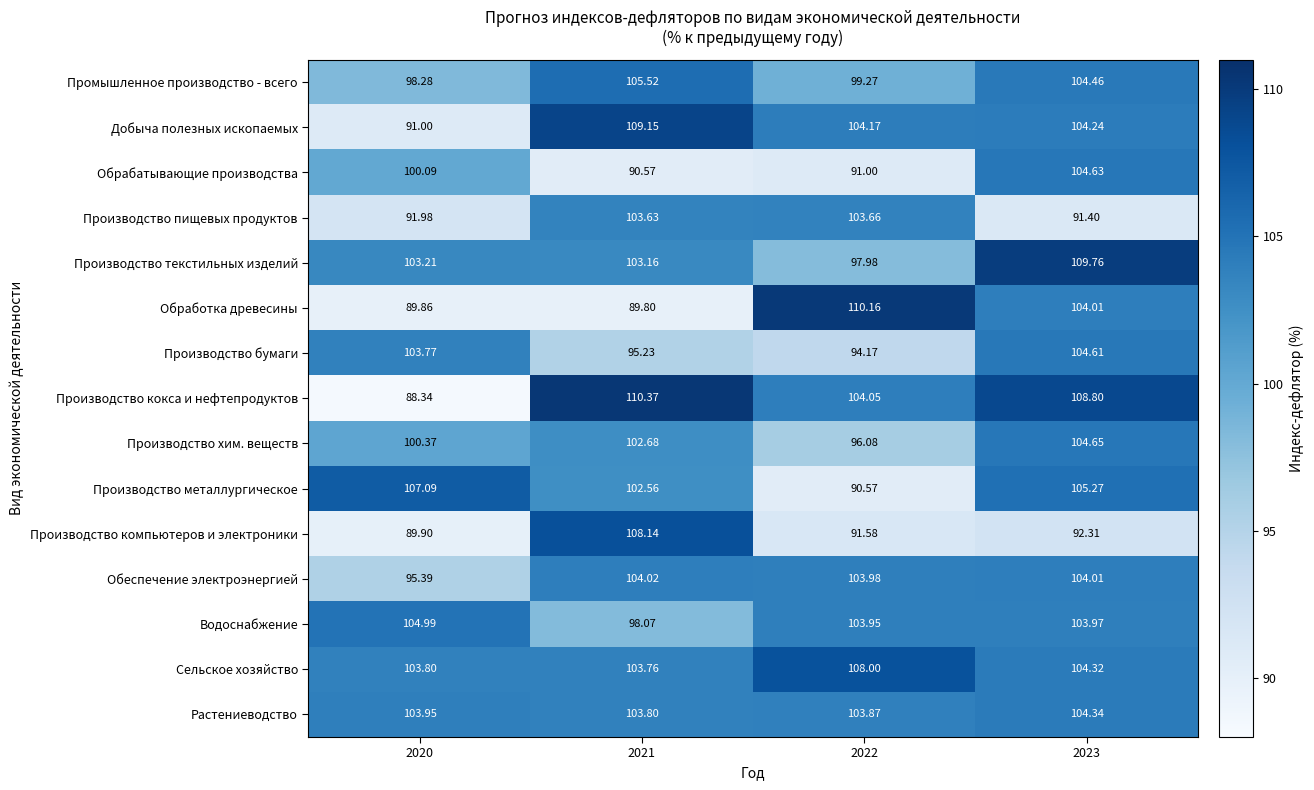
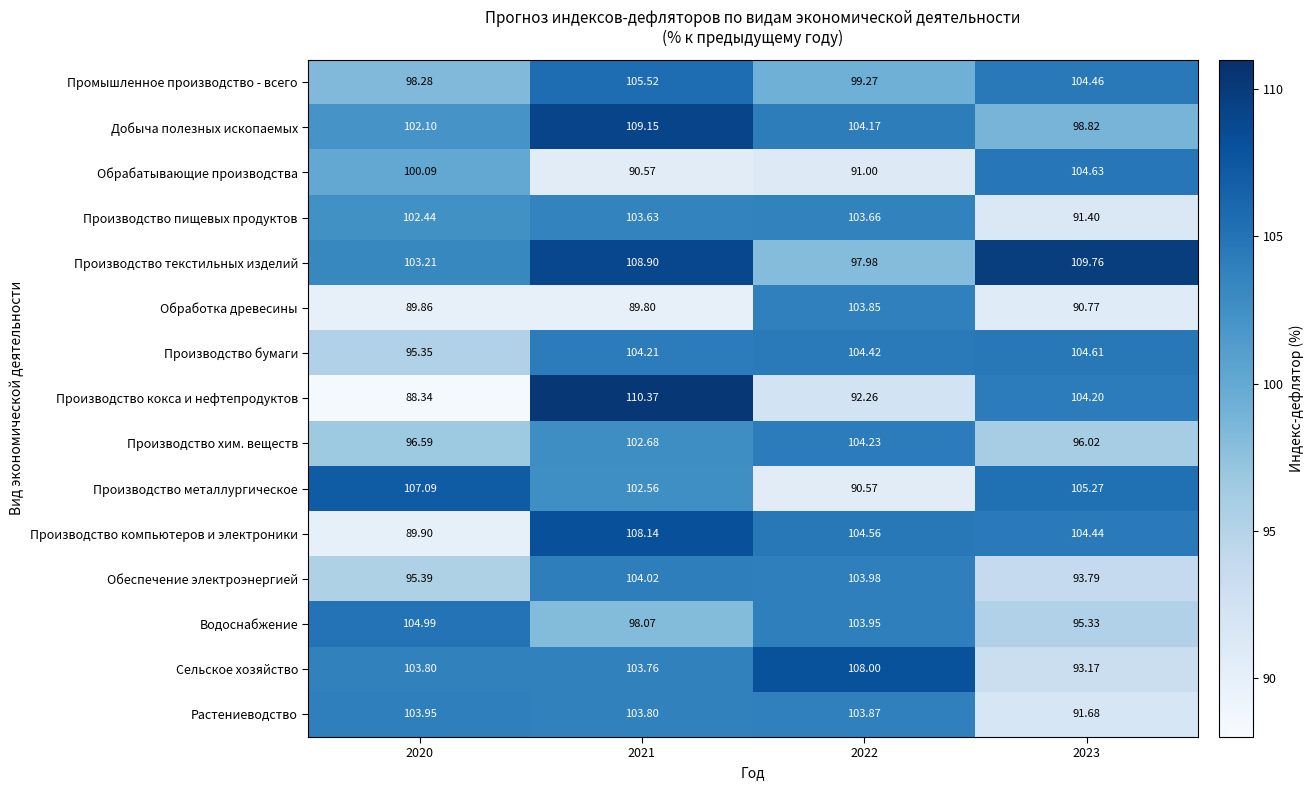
  {
    "Промышленное производство - всего": {
      "2020": 98.28,
      "2021": 105.52,
      "2022": 99.27,
      "2023": 104.46
    },
    "Добыча полезных ископаемых": {
-     "2020": 91.00,
+     "2020": 102.10,
      "2021": 109.15,
      "2022": 104.17,
-     "2023": 104.24
+     "2023": 98.82
    },
    "Обрабатывающие производства": {
      "2020": 100.09,
      "2021": 90.57,
      "2022": 91.00,
      "2023": 104.63
    },
    "Производство пищевых продуктов": {
-     "2020": 91.98,
+     "2020": 102.44,
      "2021": 103.63,
      "2022": 103.66,
      "2023": 91.40
    },
    "Производство текстильных изделий": {
      "2020": 103.21,
-     "2021": 103.16,
+     "2021": 108.90,
      "2022": 97.98,
      "2023": 109.76
    },
    "Обработка древесины": {
      "2020": 89.86,
      "2021": 89.80,
-     "2022": 110.16,
-     "2023": 104.01
+     "2022": 103.85,
+     "2023": 90.77
    },
    "Производство бумаги": {
-     "2020": 103.77,
-     "2021": 95.23,
-     "2022": 94.17,
+     "2020": 95.35,
+     "2021": 104.21,
+     "2022": 104.42,
      "2023": 104.61
    },
    "Производство кокса и нефтепродуктов": {
      "2020": 88.34,
      "2021": 110.37,
-     "2022": 104.05,
-     "2023": 108.80
+     "2022": 92.26,
+     "2023": 104.20
    },
    "Производство хим. веществ": {
-     "2020": 100.37,
+     "2020": 96.59,
      "2021": 102.68,
-     "2022": 96.08,
-     "2023": 104.65
+     "2022": 104.23,
+     "2023": 96.02
    },
    "Производство металлургическое": {
      "2020": 107.09,
      "2021": 102.56,
      "2022": 90.57,
      "2023": 105.27
    },
    "Производство компьютеров и электроники": {
      "2020": 89.90,
      "2021": 108.14,
-     "2022": 91.58,
-     "2023": 92.31
+     "2022": 104.56,
+     "2023": 104.44
    },
    "Обеспечение электроэнергией": {
      "2020": 95.39,
      "2021": 104.02,
      "2022": 103.98,
-     "2023": 104.01
+     "2023": 93.79
    },
    "Водоснабжение": {
      "2020": 104.99,
      "2021": 98.07,
      "2022": 103.95,
-     "2023": 103.97
+     "2023": 95.33
    },
    "Сельское хозяйство": {
      "2020": 103.80,
      "2021": 103.76,
      "2022": 108.00,
-     "2023": 104.32
+     "2023": 93.17
    },
    "Растениеводство": {
      "2020": 103.95,
      "2021": 103.80,
      "2022": 103.87,
-     "2023": 104.34
+     "2023": 91.68
    }
  }
